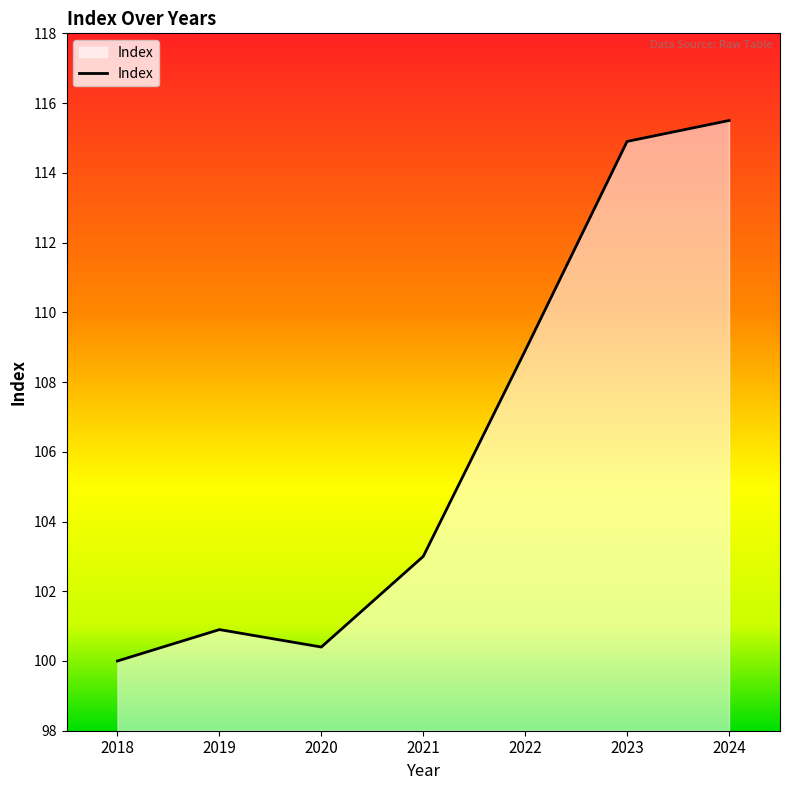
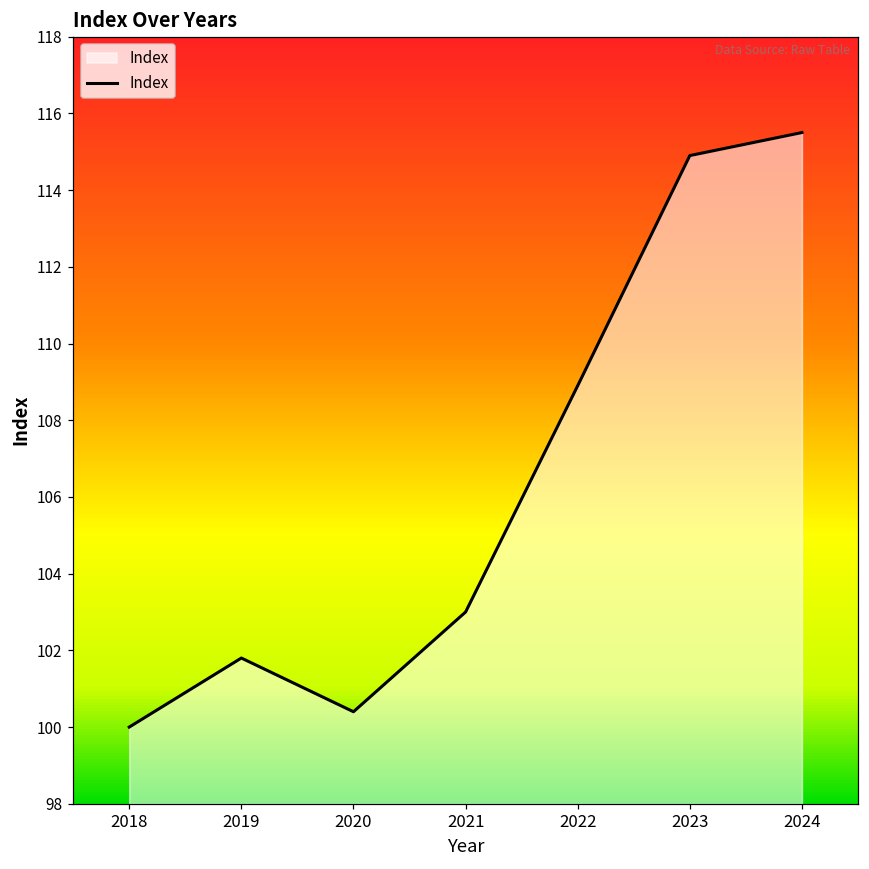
  {
    "2018": 100.0,
-   "2019": 100.9,
+   "2019": 101.8,
    "2020": 100.4,
    "2021": 103.0,
    "2022": 108.9,
    "2023": 114.9,
    "2024": 115.5
  }
